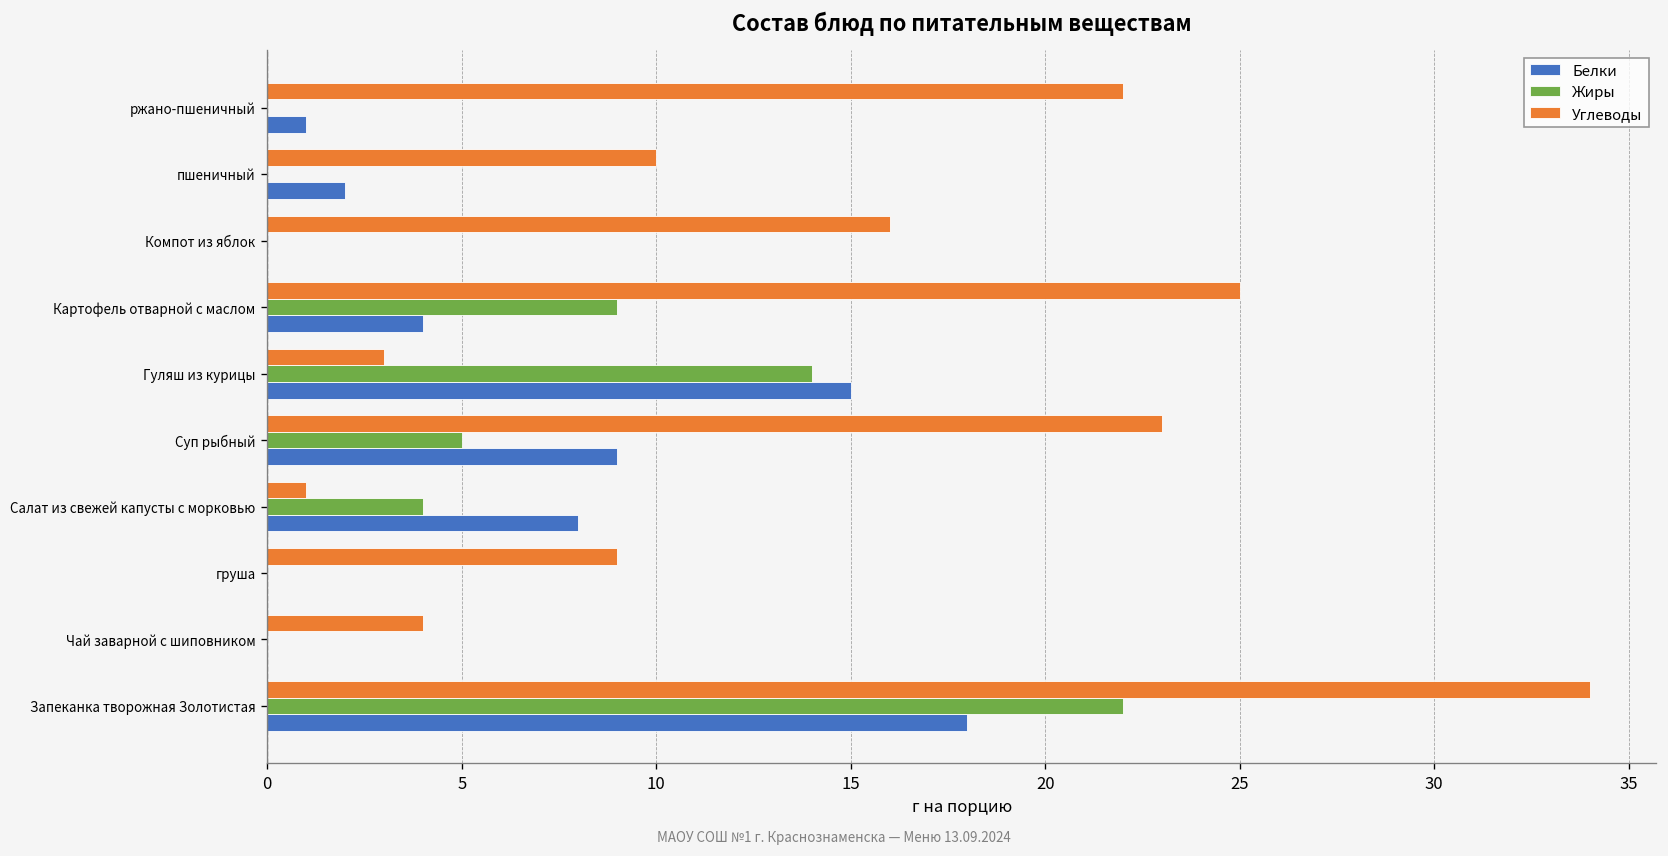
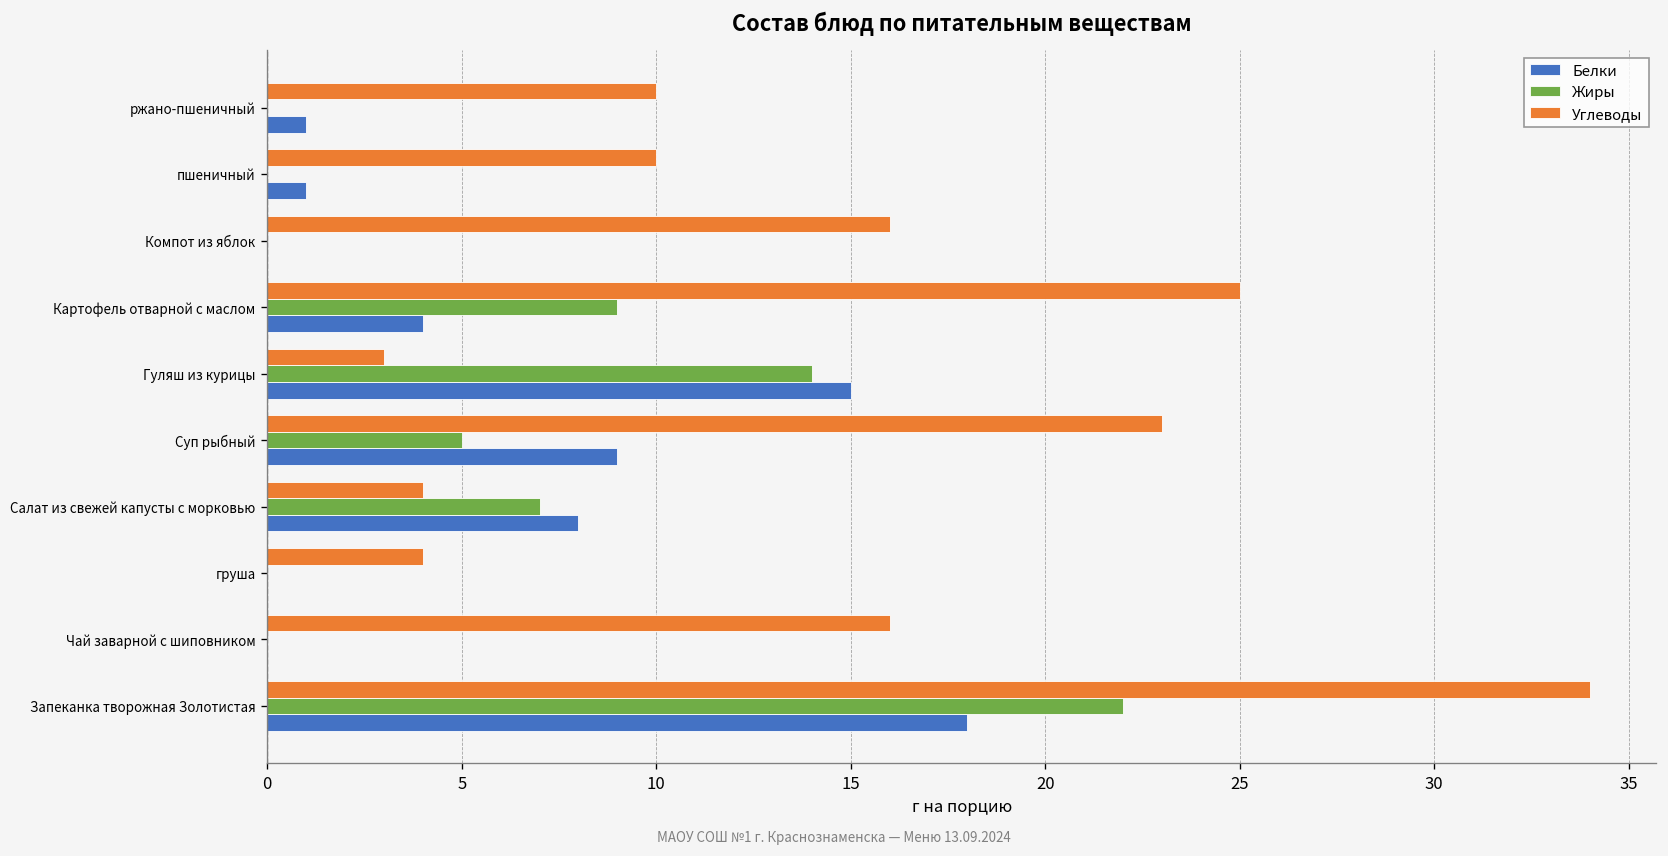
  {
    "Белки": {
      "ржано-пшеничный": 1,
-     "пшеничный": 2,
+     "пшеничный": 1,
      "Компот из яблок": 0,
      "Картофель отварной с маслом": 4,
      "Гуляш из курицы": 15,
      "Суп рыбный": 9,
      "Салат из свежей капусты с морковью": 8,
      "груша": 0,
      "Чай заварной с шиповником": 0,
      "Запеканка творожная Золотистая": 18
    },
    "Жиры": {
      "ржано-пшеничный": 0,
      "пшеничный": 0,
      "Компот из яблок": 0,
      "Картофель отварной с маслом": 9,
      "Гуляш из курицы": 14,
      "Суп рыбный": 5,
-     "Салат из свежей капусты с морковью": 4,
+     "Салат из свежей капусты с морковью": 7,
      "груша": 0,
      "Чай заварной с шиповником": 0,
      "Запеканка творожная Золотистая": 22
    },
    "Углеводы": {
-     "ржано-пшеничный": 22,
+     "ржано-пшеничный": 10,
      "пшеничный": 10,
      "Компот из яблок": 16,
      "Картофель отварной с маслом": 25,
      "Гуляш из курицы": 3,
      "Суп рыбный": 23,
-     "Салат из свежей капусты с морковью": 1,
-     "груша": 9,
-     "Чай заварной с шиповником": 4,
+     "Салат из свежей капусты с морковью": 4,
+     "груша": 4,
+     "Чай заварной с шиповником": 16,
      "Запеканка творожная Золотистая": 34
    }
  }
